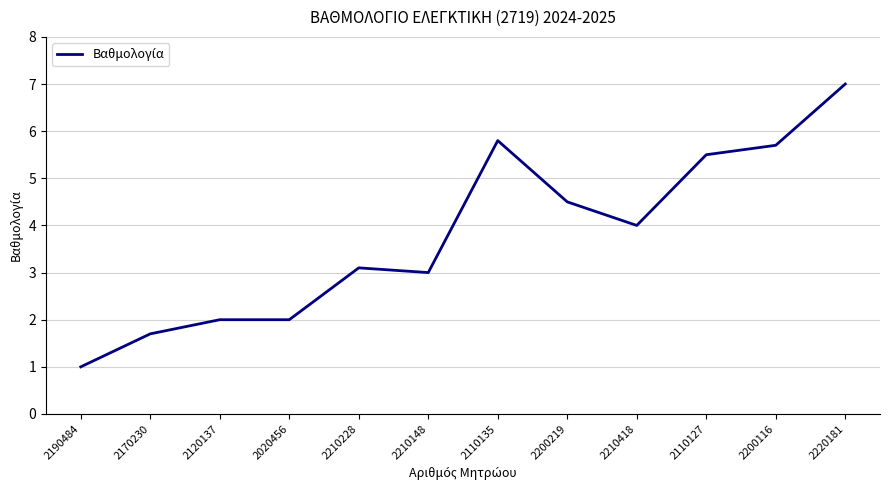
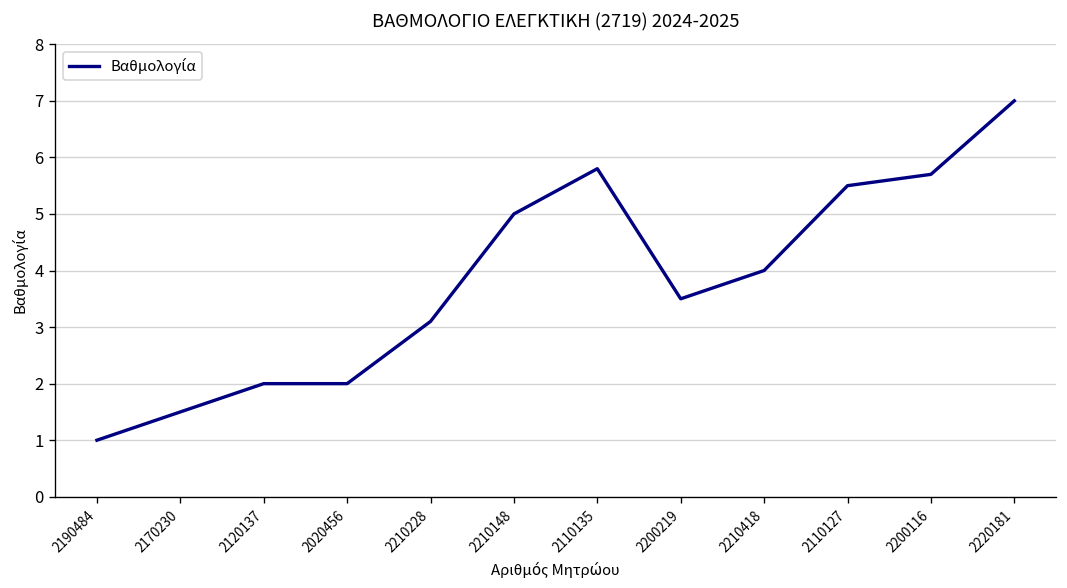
  {
    "2190484": 1.0,
-   "2170230": 1.7,
+   "2170230": 1.5,
    "2120137": 2.0,
    "2020456": 2.0,
    "2210228": 3.1,
-   "2210148": 3,
+   "2210148": 5,
    "2110135": 5.8,
-   "2200219": 4.5,
+   "2200219": 3.5,
    "2210418": 4.0,
    "2110127": 5.5,
    "2200116": 5.7,
    "2220181": 7.0
  }
